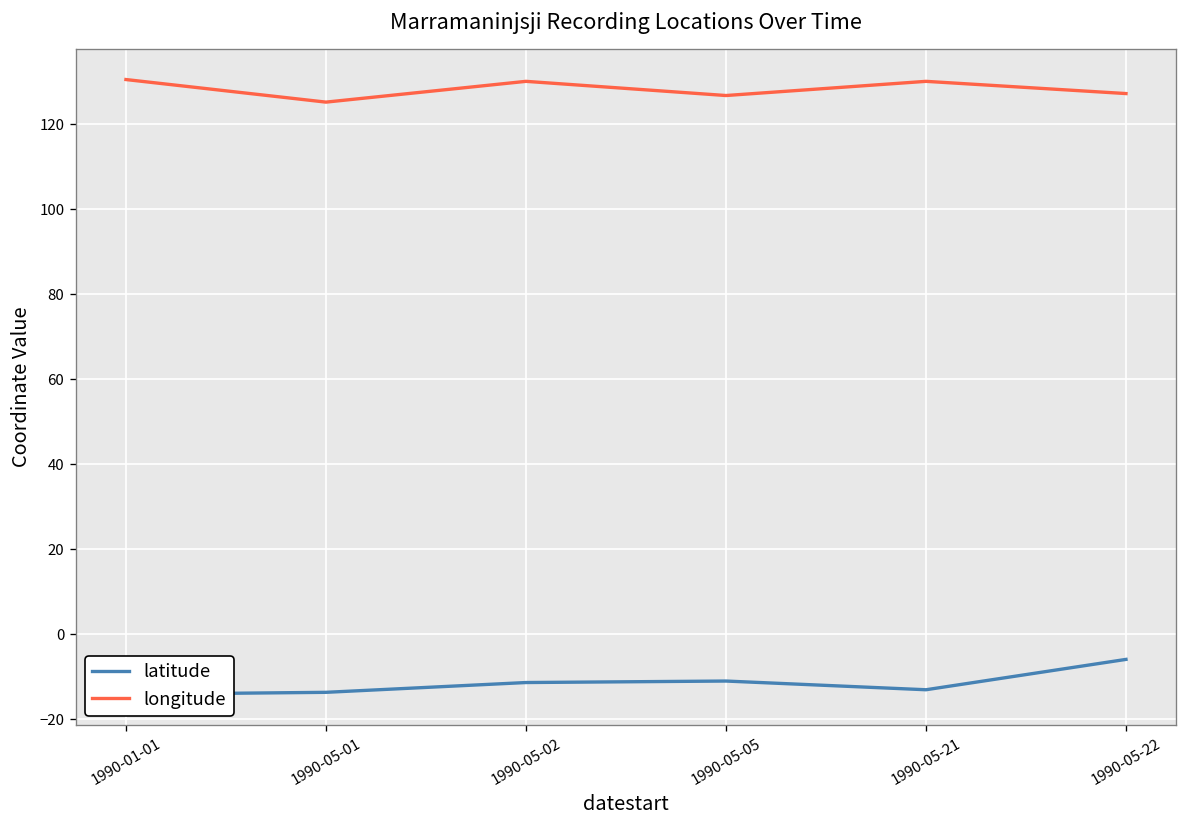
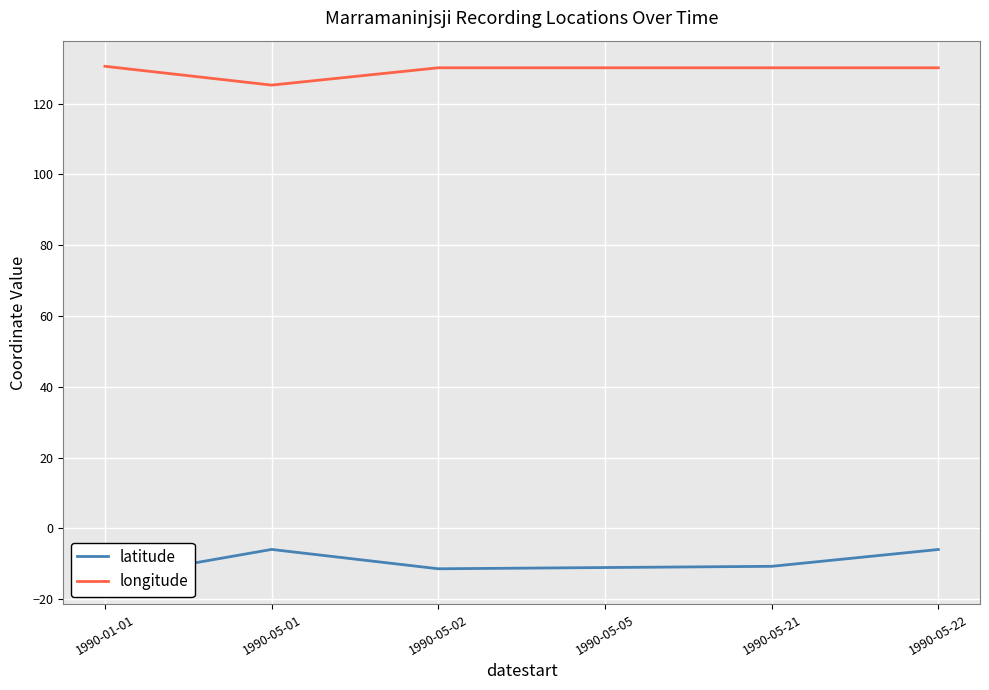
  {
    "latitude": {
-     "1990-05-01": -14,
+     "1990-05-01": -6,
      "1990-05-02": -11,
      "1990-05-05": -11,
-     "1990-05-21": -13,
+     "1990-05-21": -11,
      "1990-05-22": -6
    },
    "longitude": {
      "1990-01-01": 131,
      "1990-05-01": 125,
      "1990-05-02": 130,
-     "1990-05-05": 127,
+     "1990-05-05": 130,
      "1990-05-21": 130,
-     "1990-05-22": 127
+     "1990-05-22": 130
    }
  }
